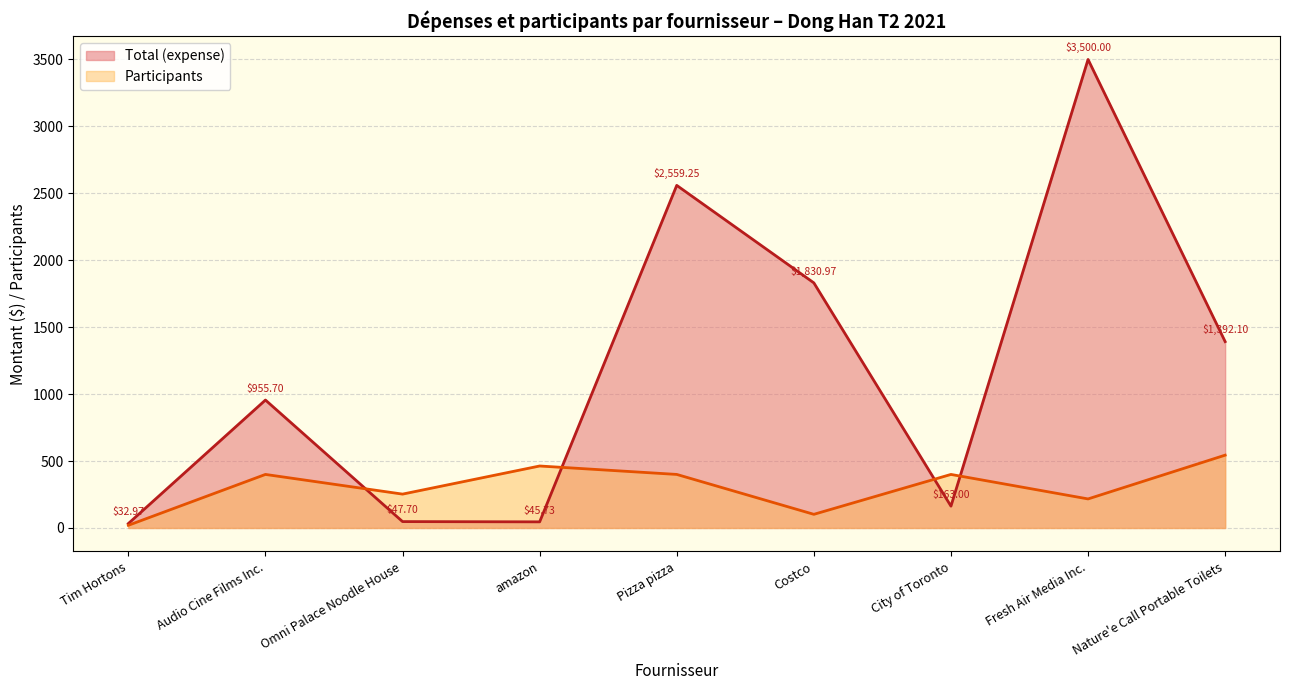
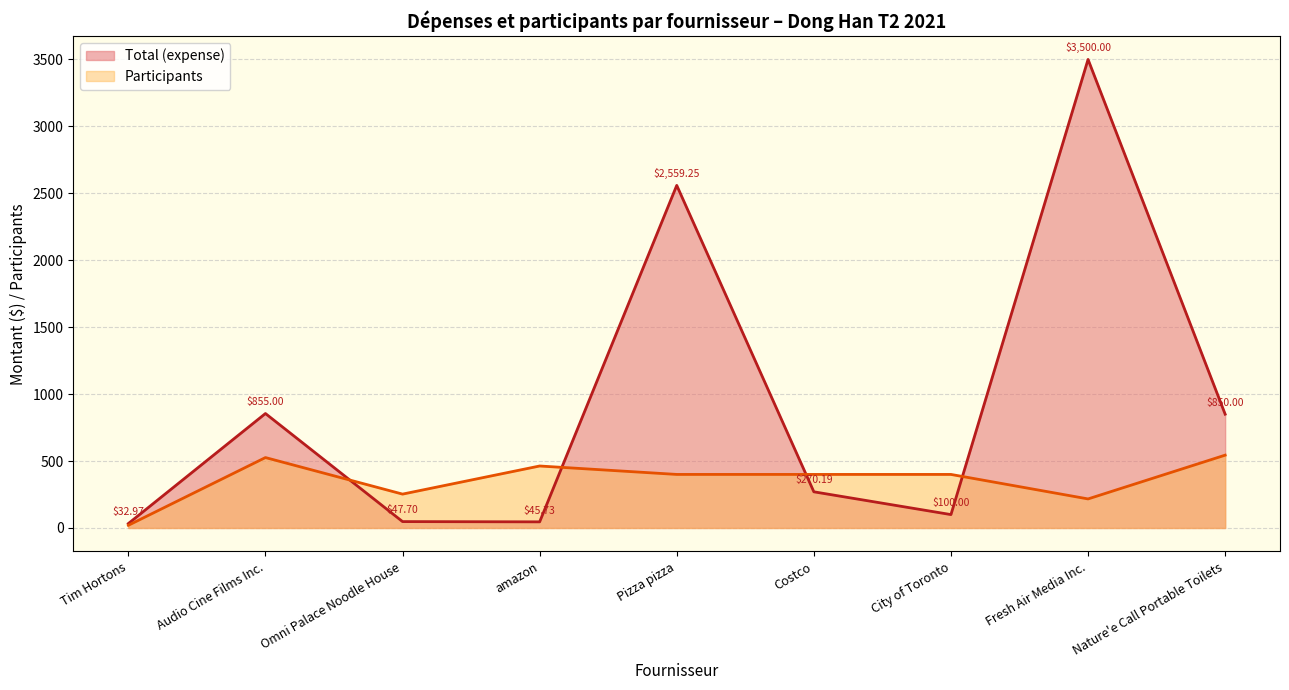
  {
    "Total (expense)": {
-     "Audio Cine Films Inc.": "$955.70",
+     "Audio Cine Films Inc.": "$855.00",
      "Omni Palace Noodle House": "$47.70",
      "amazon": "$45.73",
      "Pizza pizza": "$2,559.25",
-     "Costco": "$1,830.97",
-     "City of Toronto": "$163.00",
+     "Costco": "$270.19",
+     "City of Toronto": "$100.00",
      "Fresh Air Media Inc.": "$3,500.00",
-     "Nature'e Call Portable Toilets": "$1,392.10"
+     "Nature'e Call Portable Toilets": "$850.00"
    },
    "Participants": {
-     "Audio Cine Films Inc.": "400",
+     "Audio Cine Films Inc.": "530",
      "Omni Palace Noodle House": "250",
      "amazon": "460",
      "Pizza pizza": "400",
-     "Costco": "100",
+     "Costco": "400",
      "City of Toronto": "400",
      "Fresh Air Media Inc.": "220",
      "Nature'e Call Portable Toilets": "540"
    }
  }
